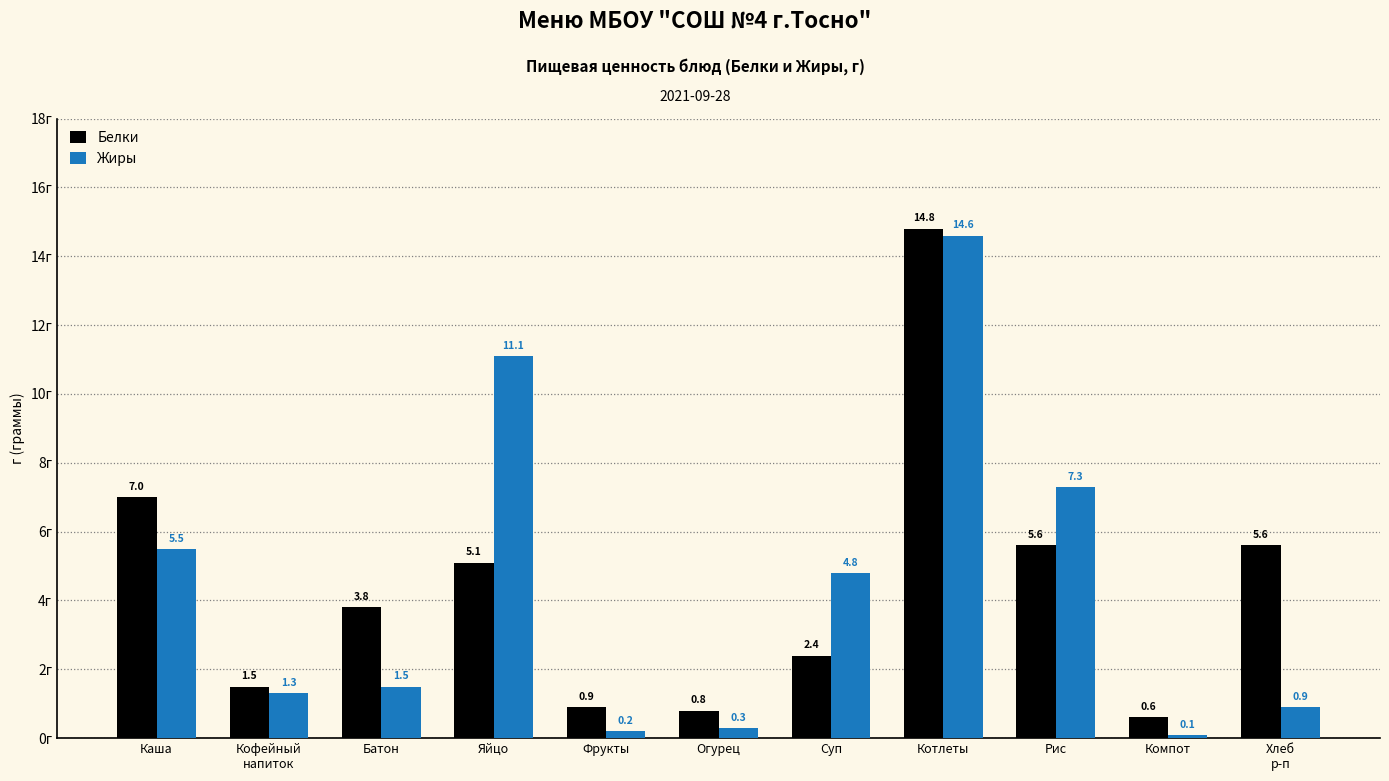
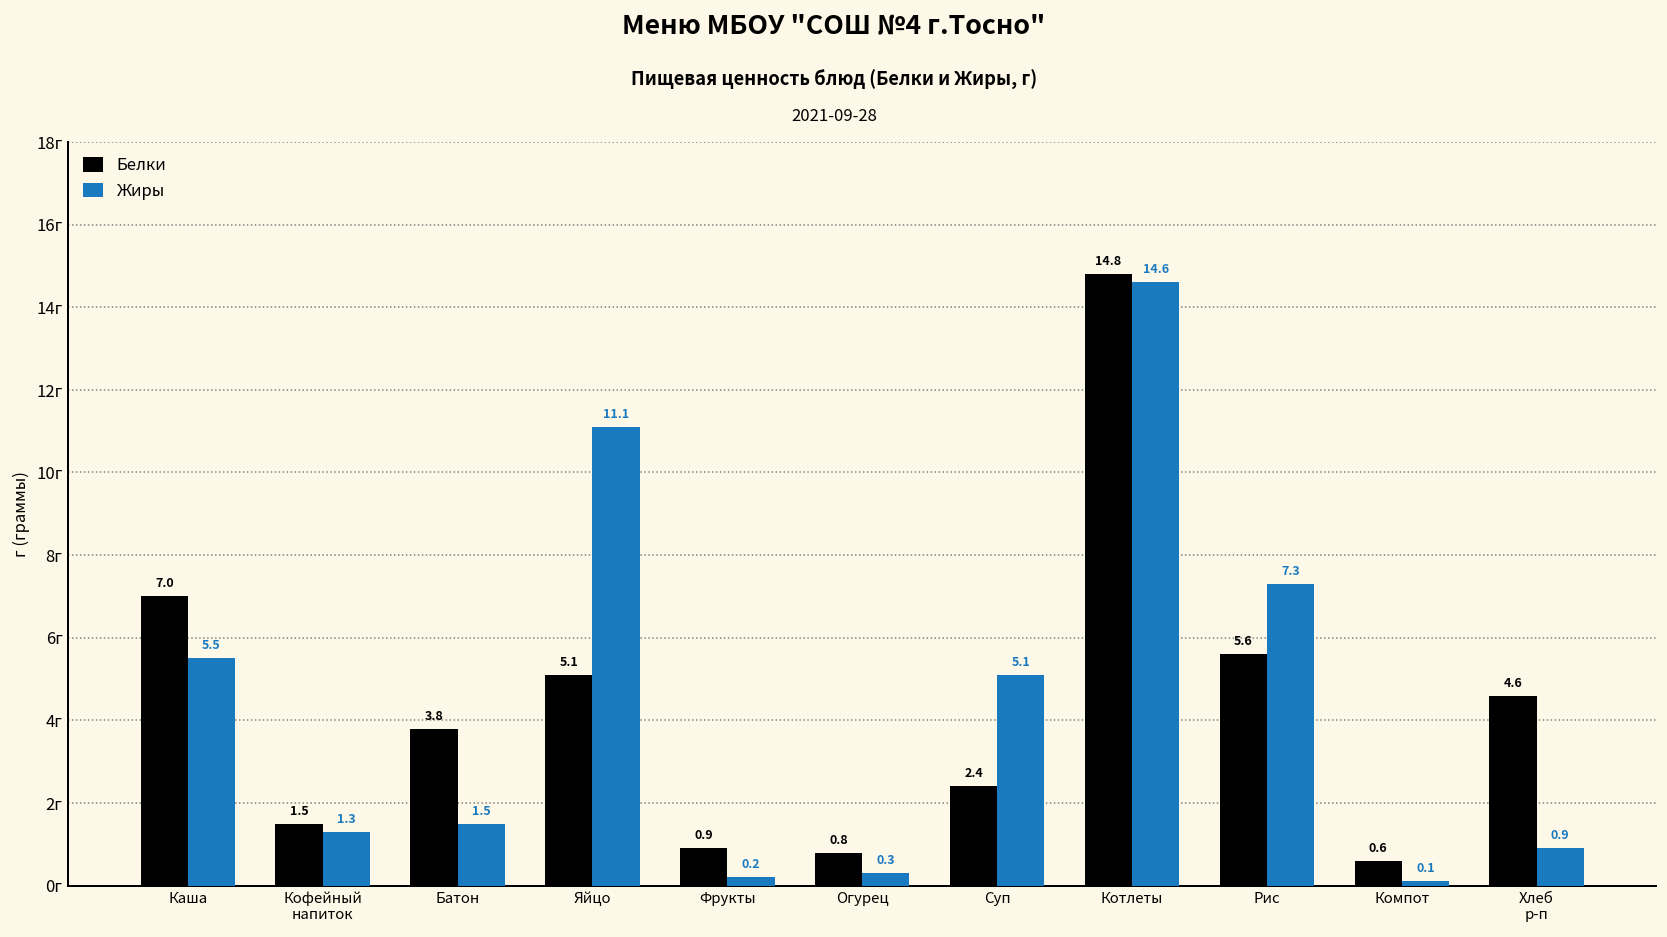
  {
    "Белки": {
      "Каша": 7.0,
      "Кофейный напиток": 1.5,
      "Батон": 3.8,
      "Яйцо": 5.1,
      "Фрукты": 0.9,
      "Огурец": 0.8,
      "Суп": 2.4,
      "Котлеты": 14.8,
      "Рис": 5.6,
      "Компот": 0.6,
-     "Хлеб р-п": 5.6
+     "Хлеб р-п": 4.6
    },
    "Жиры": {
      "Каша": 5.5,
      "Кофейный напиток": 1.3,
      "Батон": 1.5,
      "Яйцо": 11.1,
      "Фрукты": 0.2,
      "Огурец": 0.3,
-     "Суп": 4.8,
+     "Суп": 5.1,
      "Котлеты": 14.6,
      "Рис": 7.3,
      "Компот": 0.1,
      "Хлеб р-п": 0.9
    }
  }
